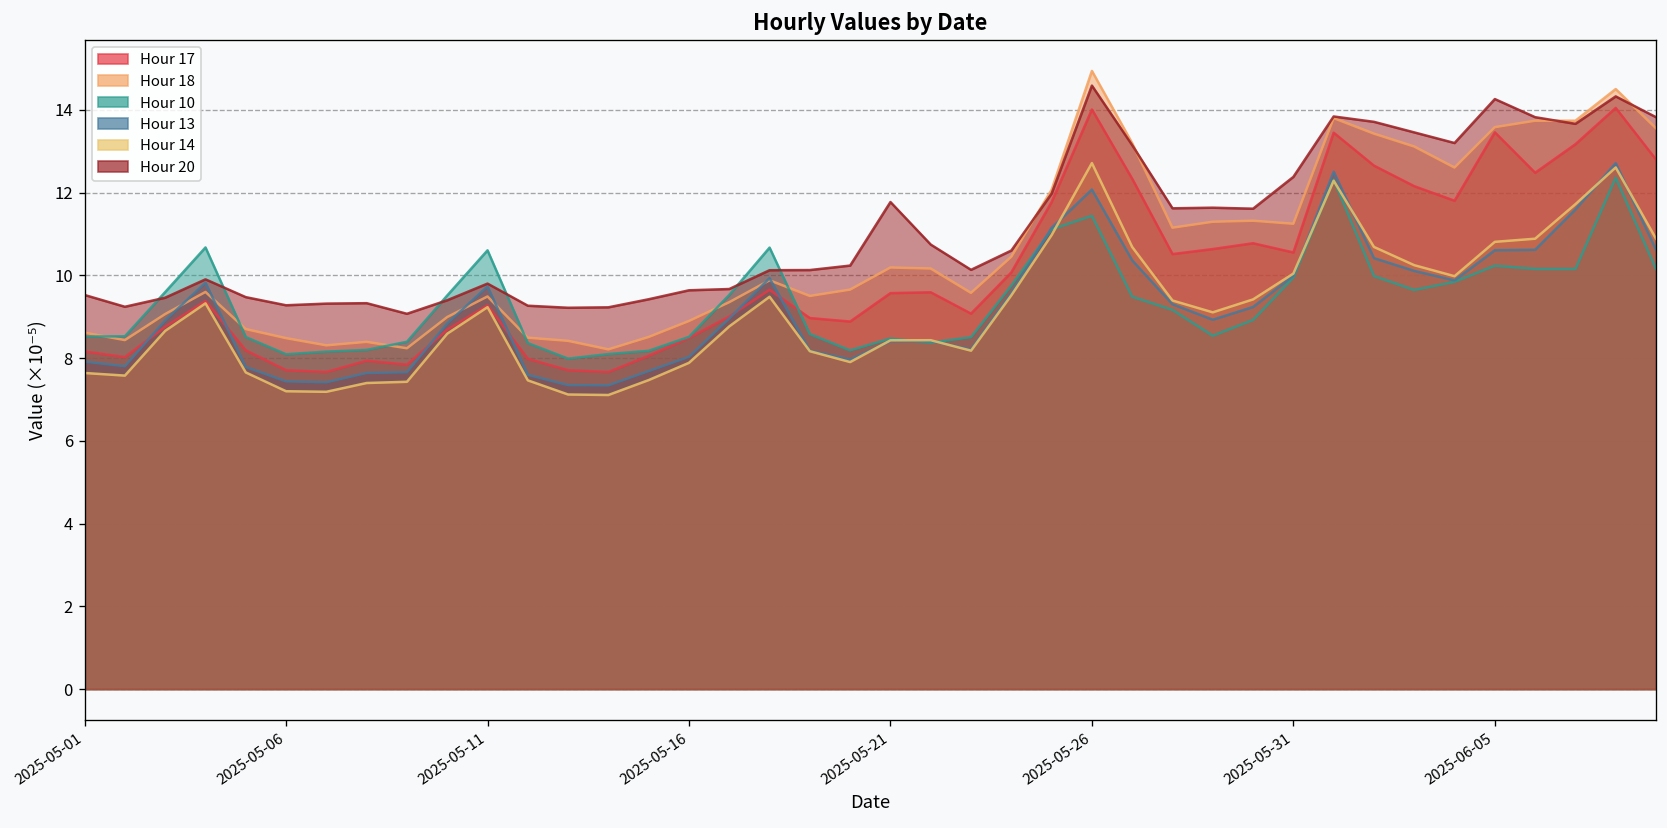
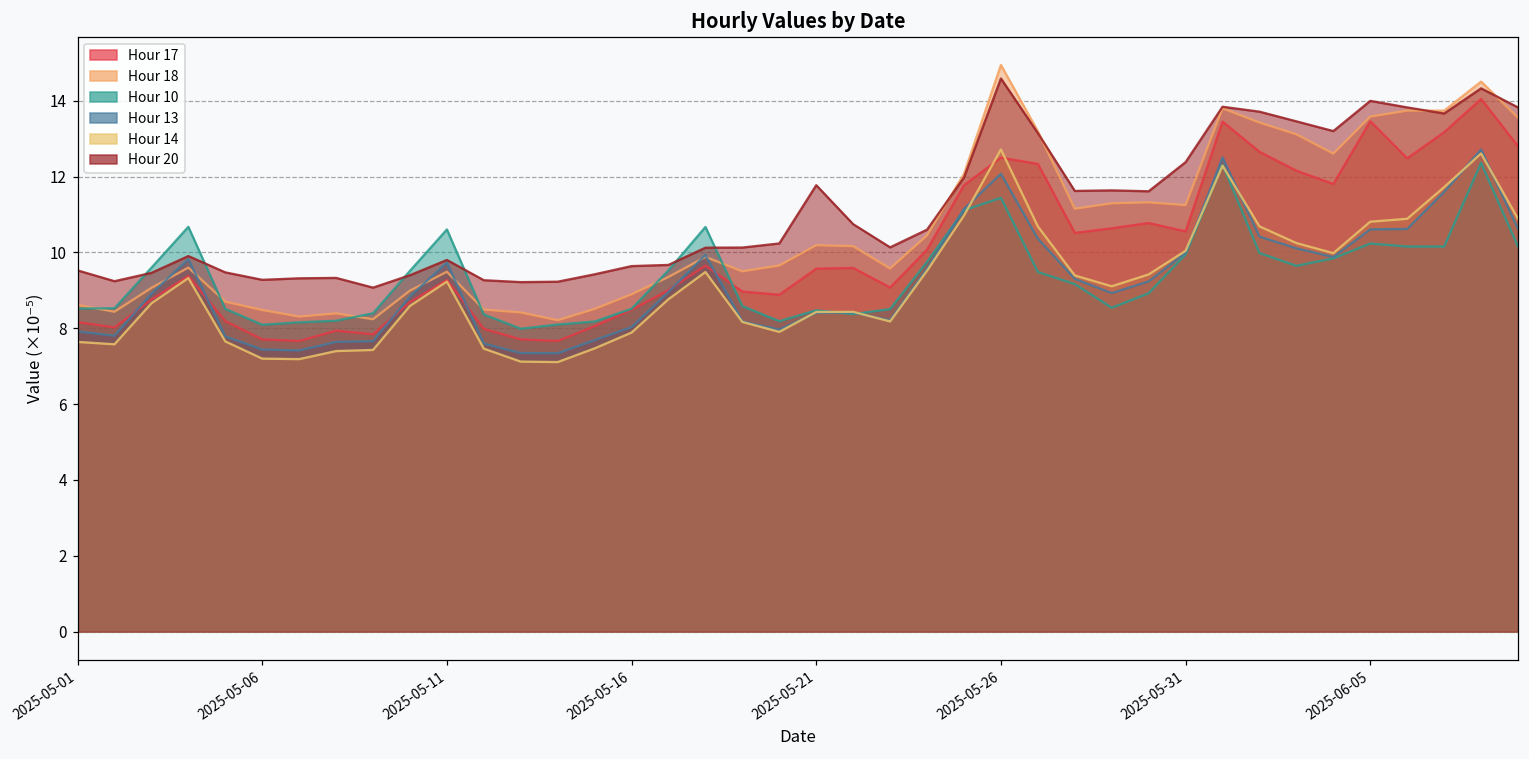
  {
    "Hour 17": {
      "2025-05-01": 8.2,
      "2025-05-06": 7.7,
      "2025-05-21": 9.6,
-     "2025-05-26": 14.0,
+     "2025-05-26": 12.5,
      "2025-05-31": 10.6,
      "2025-06-05": 13.5
    },
    "Hour 20": {
      "2025-05-01": 9.5,
      "2025-05-06": 9.3,
      "2025-05-16": 9.6,
      "2025-05-21": 11.8,
      "2025-05-26": 14.6,
      "2025-05-31": 12.4,
-     "2025-06-05": 14.3
+     "2025-06-05": 14.0
    }
  }
